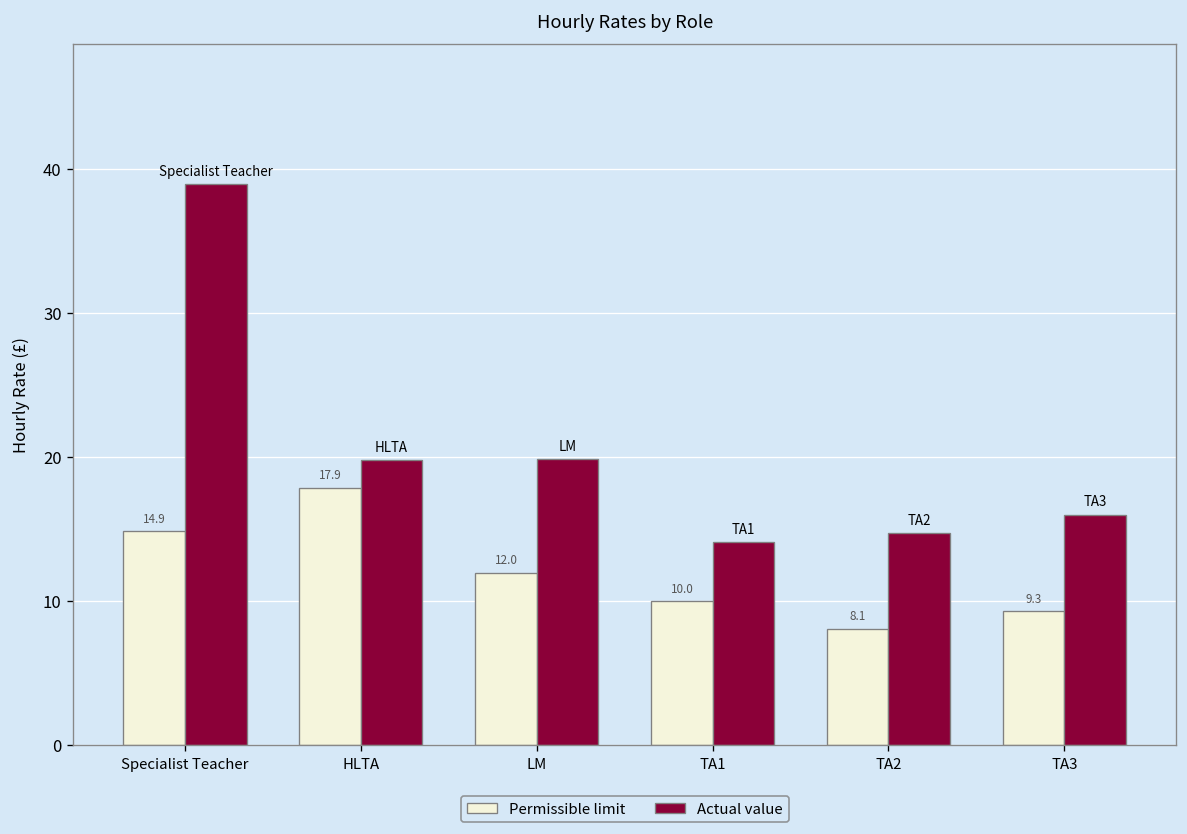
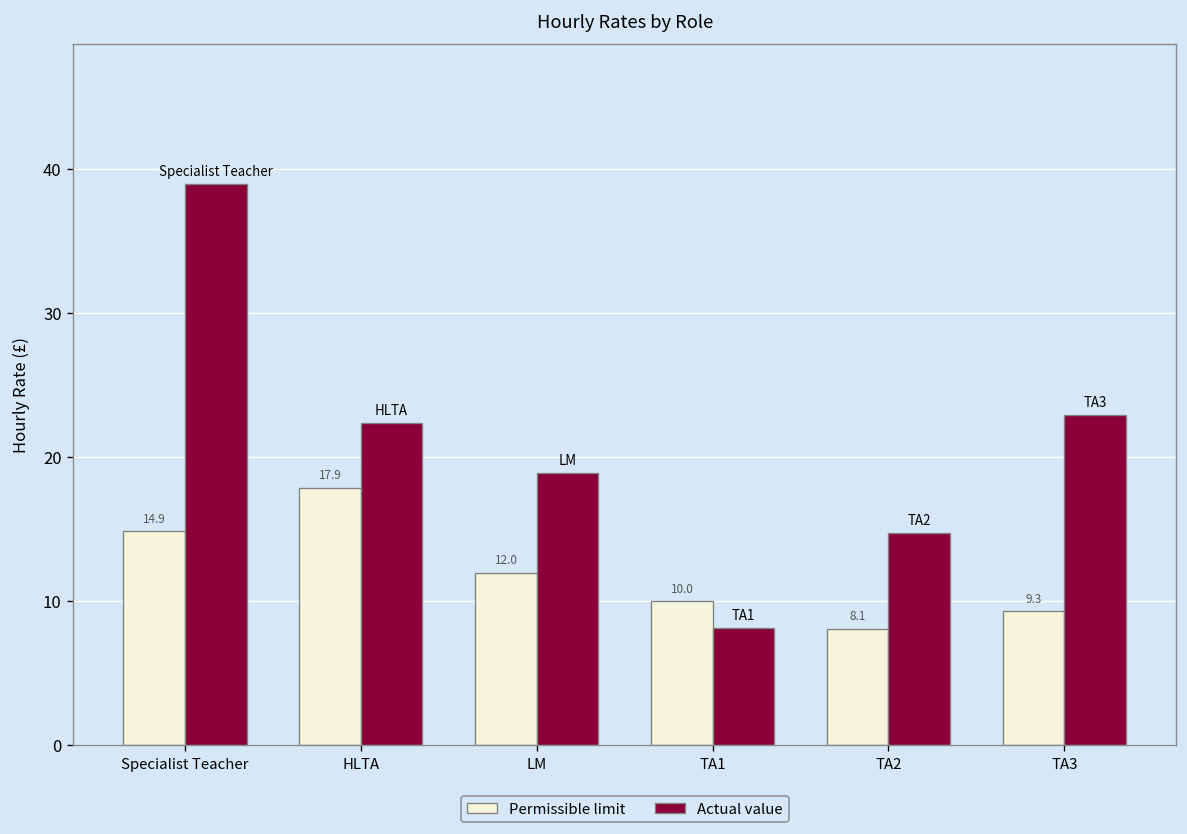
  {
    "Permissible limit": {
      "Specialist Teacher": 14.9,
      "HLTA": 17.9,
      "LM": 12.0,
      "TA1": 10.0,
      "TA2": 8.1,
      "TA3": 9.3
    },
    "Actual value": {
      "Specialist Teacher": 39.0,
-     "HLTA": 19.8,
-     "LM": 19.9,
-     "TA1": 14.1,
+     "HLTA": 22.4,
+     "LM": 18.9,
+     "TA1": 8.2,
      "TA2": 14.7,
-     "TA3": 16.0
+     "TA3": 22.9
    }
  }
